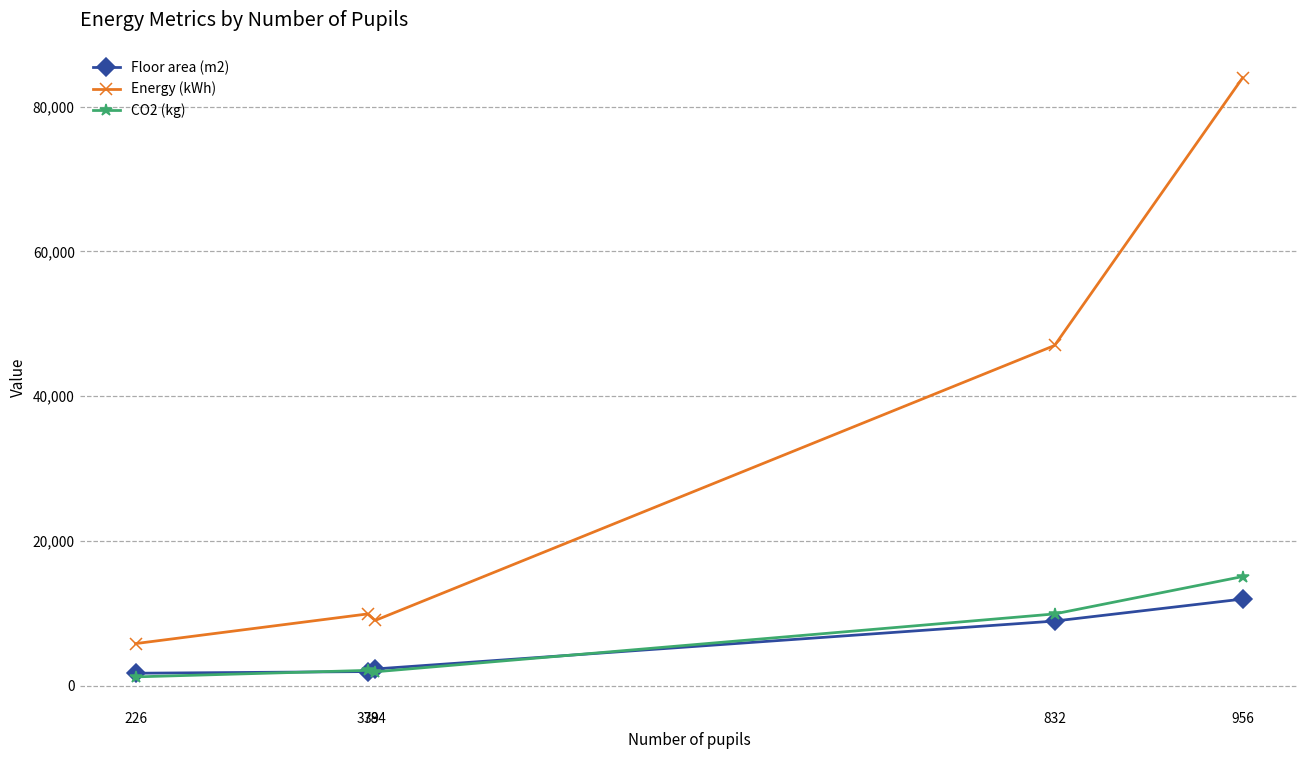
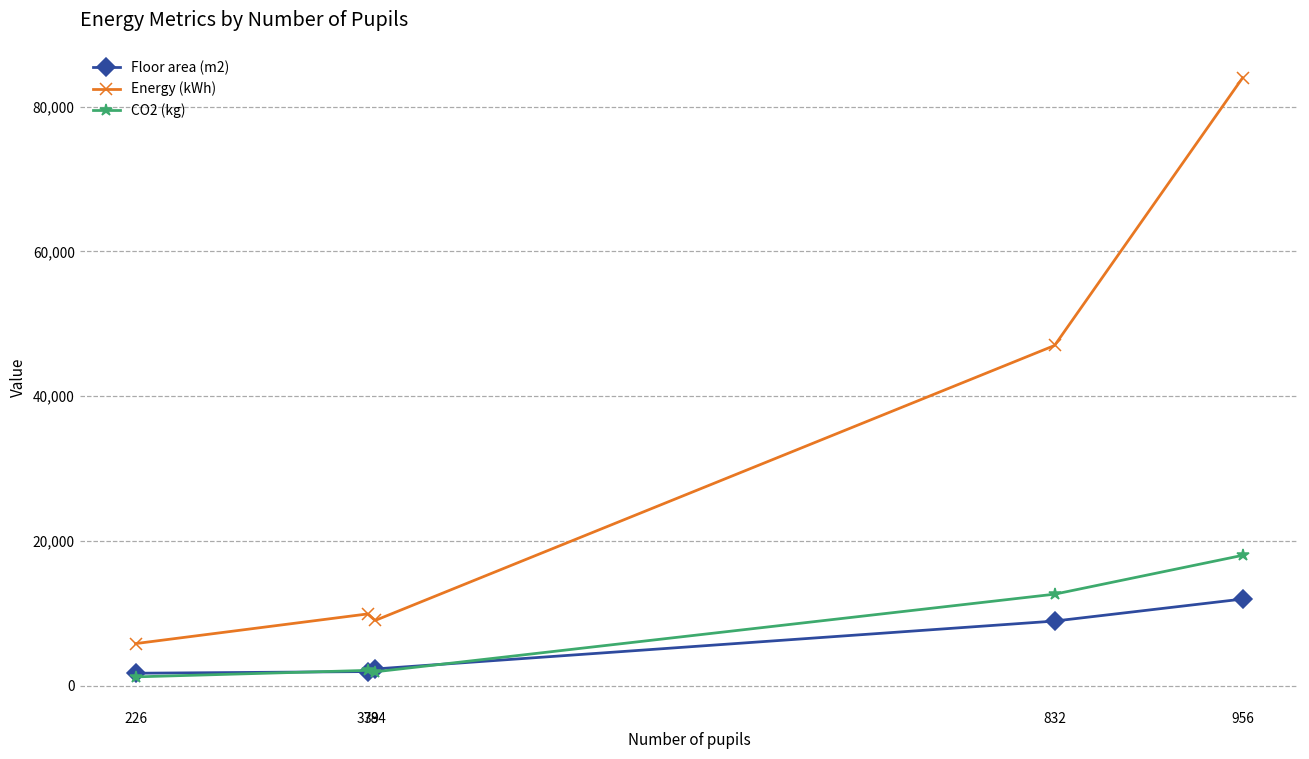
  {
    "Floor area (m2)": {
      "226": "2,000",
      "832": "9,000",
      "956": "12,000"
    },
    "Energy (kWh)": {
      "226": "6,000",
      "832": "47,000",
      "956": "84,000"
    },
    "CO2 (kg)": {
      "226": "1,000",
-     "832": "10,000",
-     "956": "15,000"
+     "832": "13,000",
+     "956": "18,000"
    }
  }
